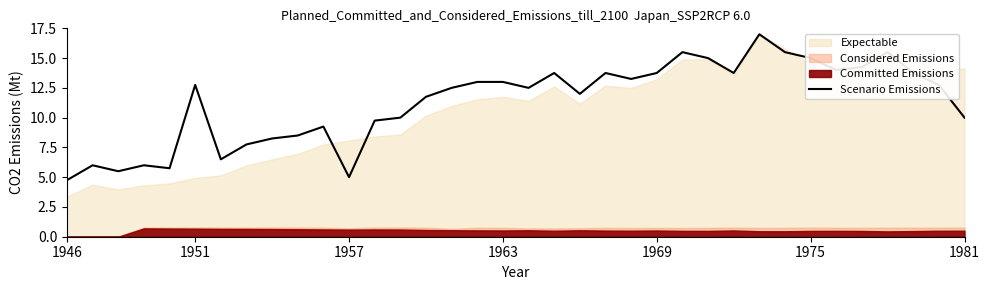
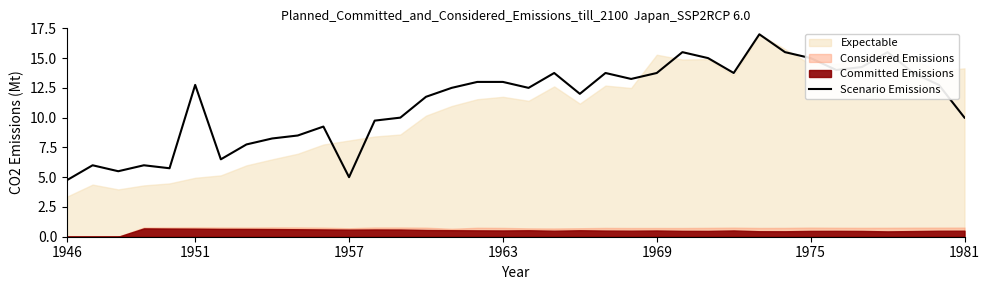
  {
    "Scenario Emissions": {
      "1946": 4.8,
      "1951": 12.8,
      "1957": 5.0,
      "1963": 13.0,
      "1969": 13.8,
      "1981": 10.0
    },
    "Expectable": {
      "1946": 3.4,
      "1951": 4.9,
      "1957": 8.1,
      "1963": 11.7,
-     "1969": 13.2,
+     "1969": 15.3,
      "1981": 14.1
    },
    "Considered Emissions": {
      "1975": 0.8,
      "1981": 0.8
    },
    "Committed Emissions": {
      "1975": 0.5,
      "1981": 0.5
    }
  }
